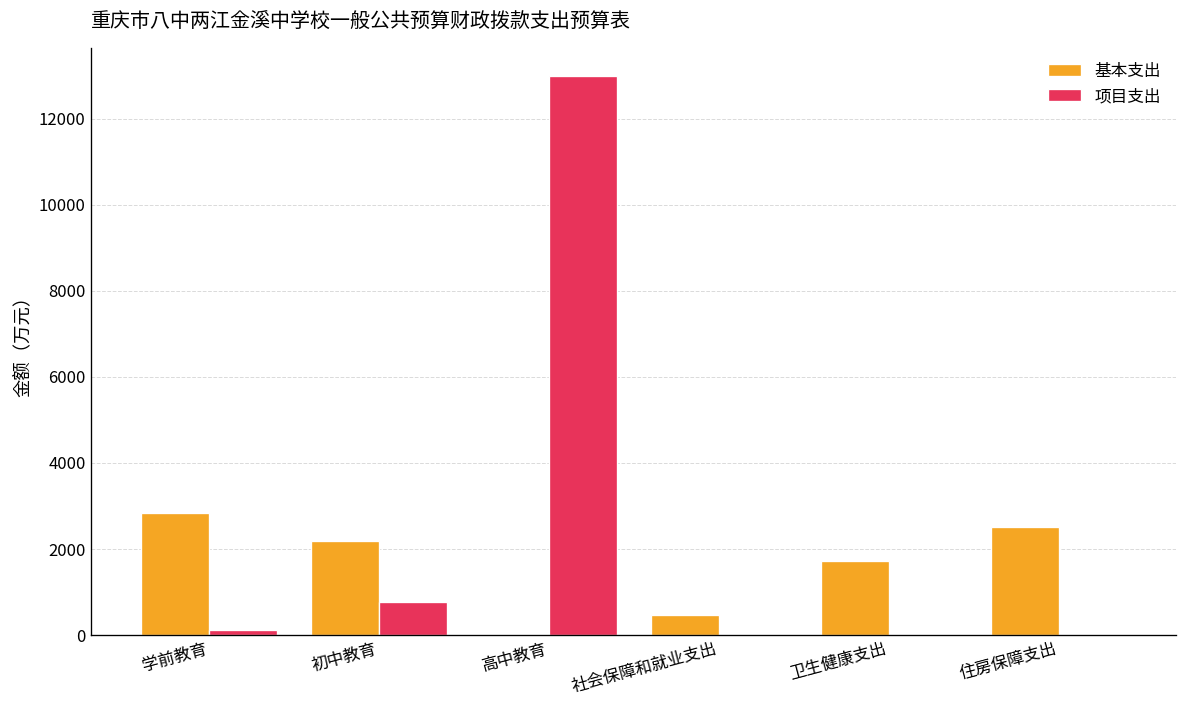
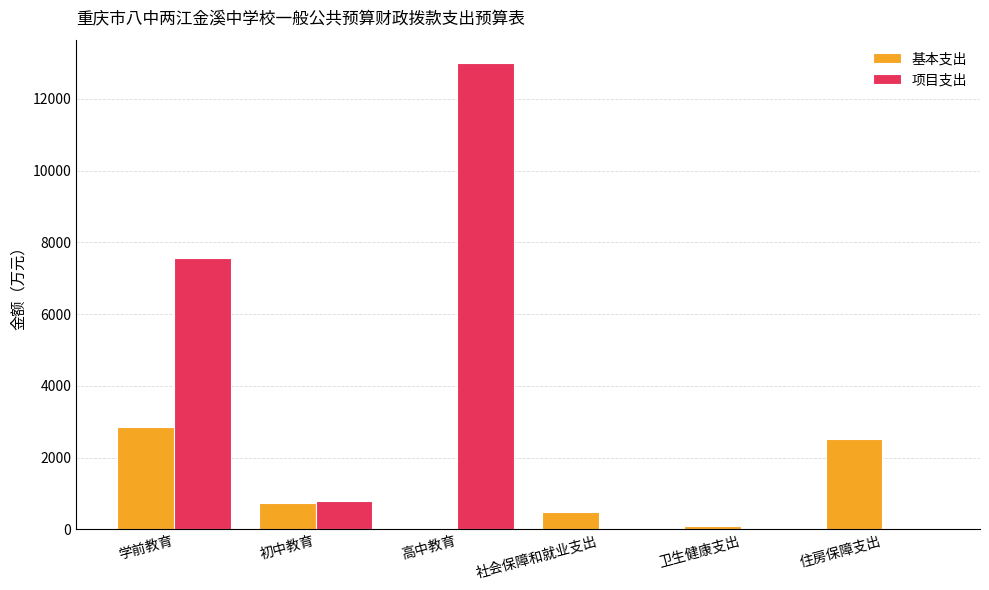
  {
    "基本支出": {
      "学前教育": 2800,
-     "初中教育": 2200,
+     "初中教育": 700,
      "高中教育": 0,
      "社会保障和就业支出": 500,
-     "卫生健康支出": 1700,
+     "卫生健康支出": 100,
      "住房保障支出": 2500
    },
    "项目支出": {
-     "学前教育": 100,
+     "学前教育": 7600,
      "初中教育": 800,
      "高中教育": 13000,
      "社会保障和就业支出": 0,
      "卫生健康支出": 0,
      "住房保障支出": 0
    }
  }
